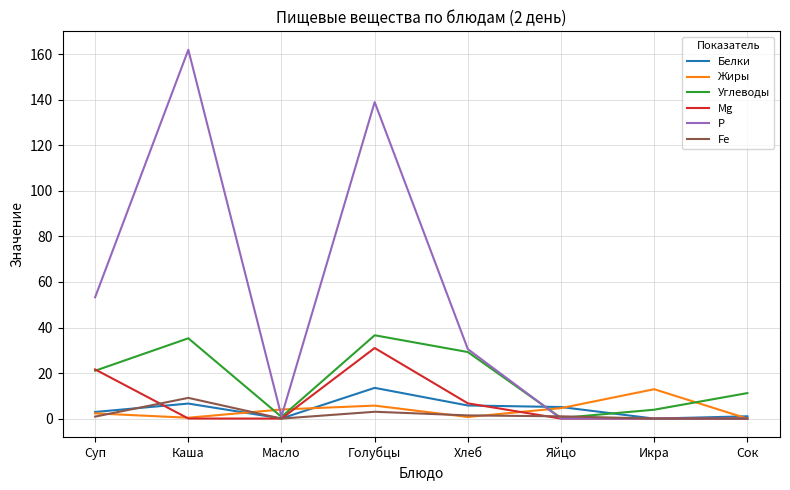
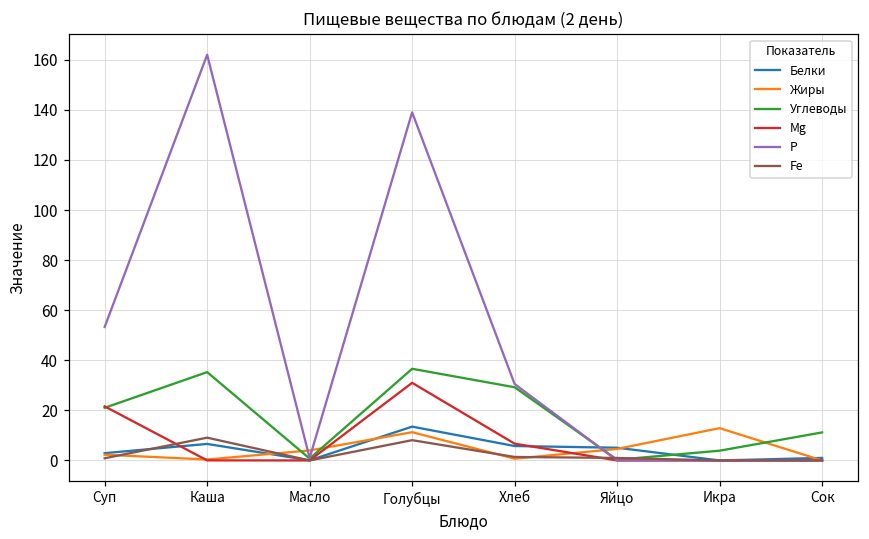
  {
    "Белки": {
      "Каша": 7,
      "Голубцы": 14
    },
    "Жиры": {
      "Масло": 4,
-     "Голубцы": 6,
+     "Голубцы": 11,
      "Икра": 13
    },
    "Углеводы": {
      "Каша": 35,
      "Голубцы": 37,
      "Хлеб": 29,
      "Икра": 4,
      "Сок": 11
    },
    "Mg": {
      "Голубцы": 31
    },
    "P": {
      "Суп": 53,
      "Каша": 162,
      "Голубцы": 139,
      "Хлеб": 31
    },
    "Fe": {
      "Суп": 1,
      "Каша": 9,
-     "Голубцы": 3
+     "Голубцы": 8
    }
  }
